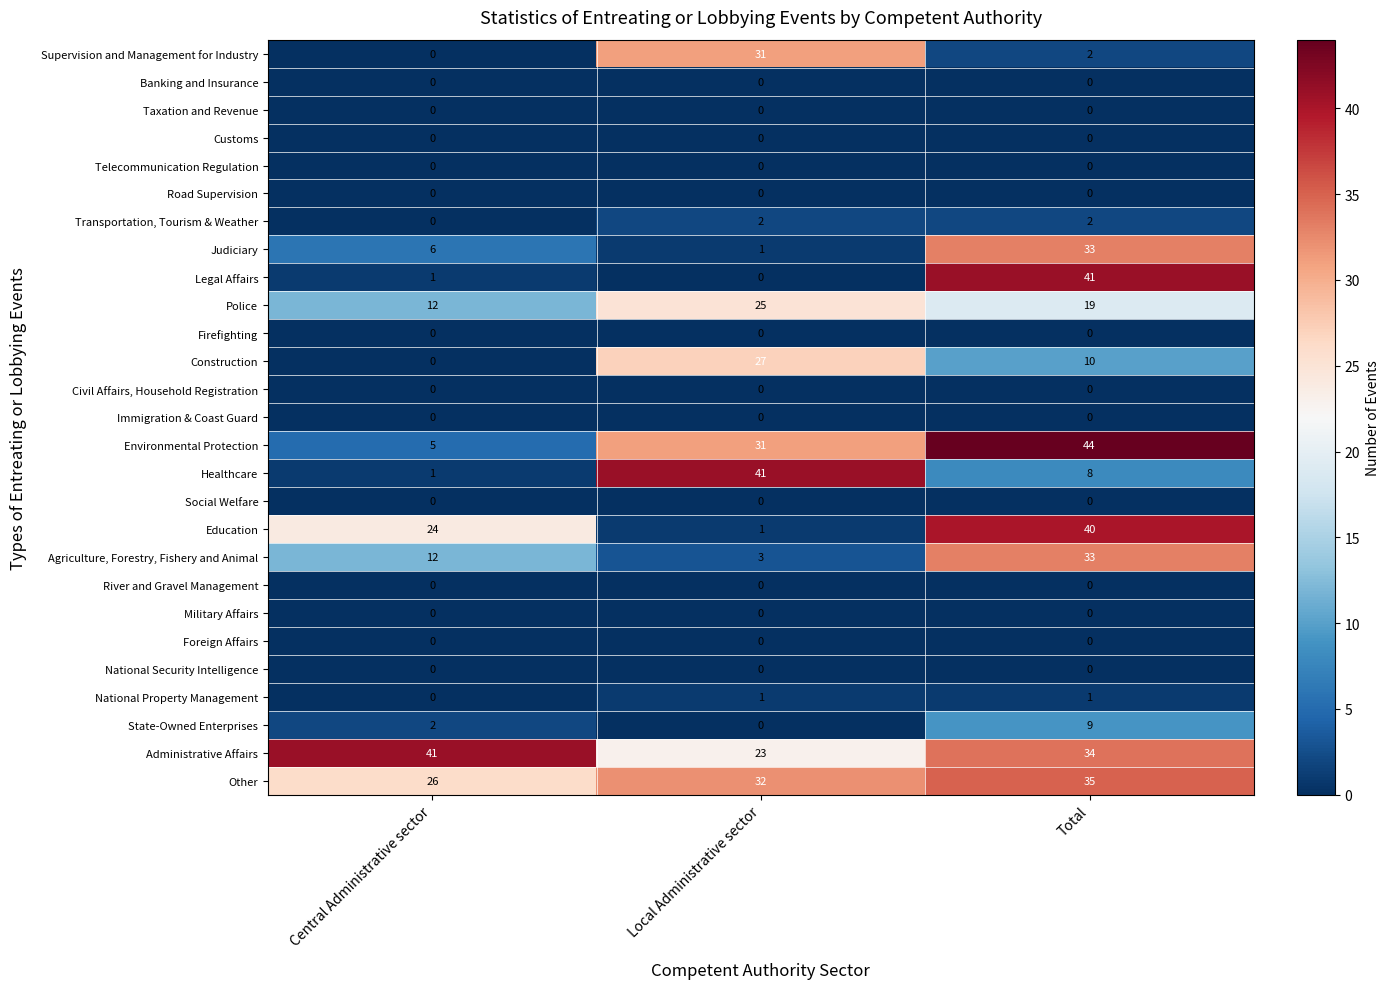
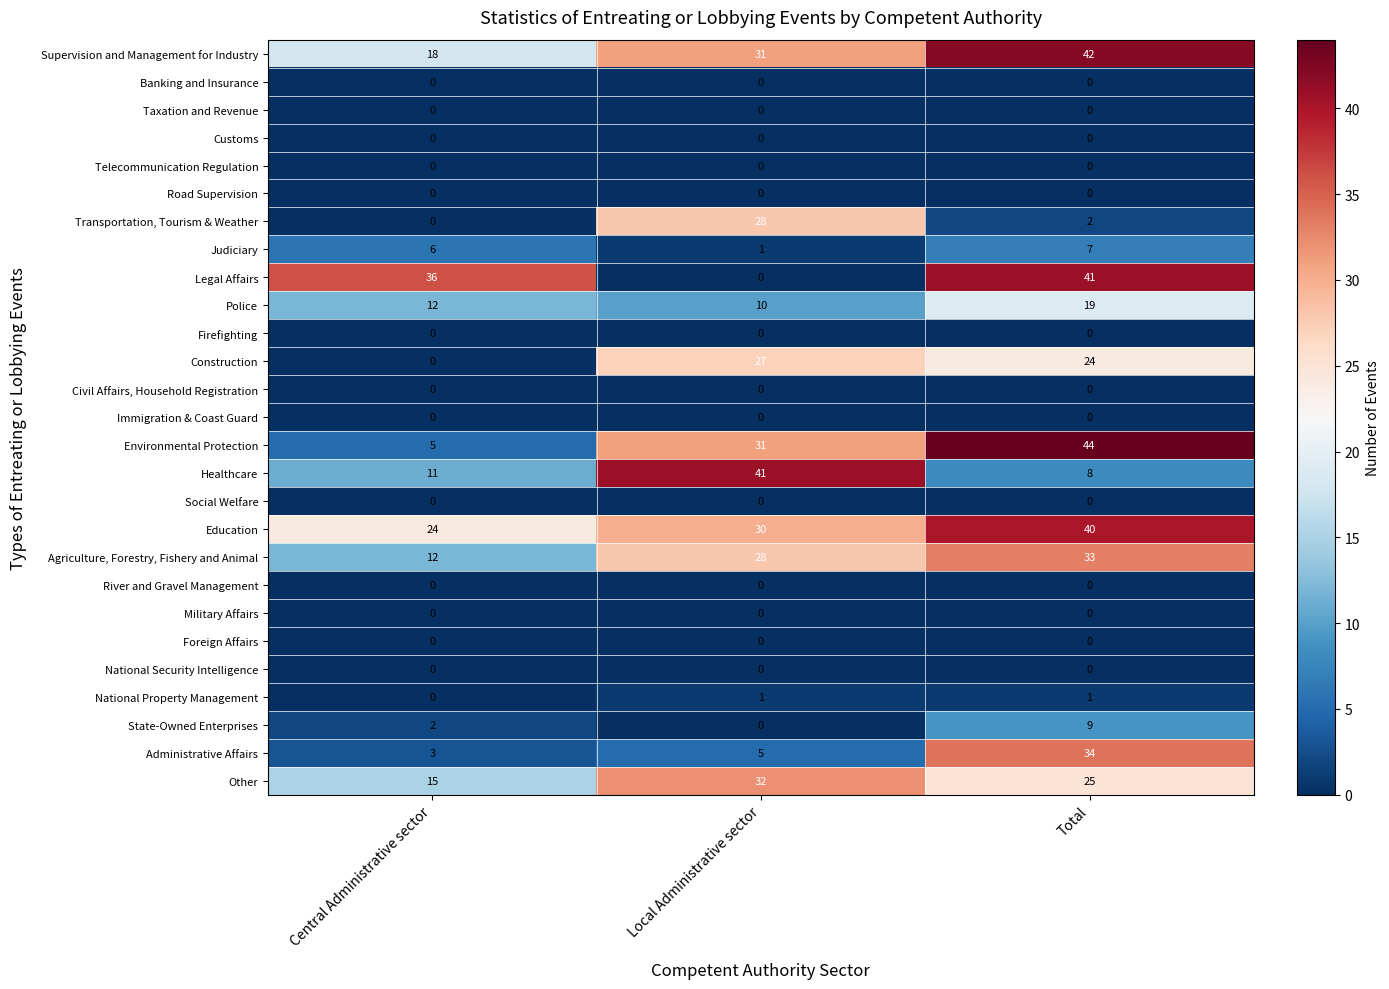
  {
    "Supervision and Management for Industry": {
-     "Central Administrative sector": 0,
+     "Central Administrative sector": 18,
      "Local Administrative sector": 31,
-     "Total": 2
+     "Total": 42
    },
    "Banking and Insurance": {
      "Central Administrative sector": 0,
      "Local Administrative sector": 0,
      "Total": 0
    },
    "Taxation and Revenue": {
      "Central Administrative sector": 0,
      "Local Administrative sector": 0,
      "Total": 0
    },
    "Customs": {
      "Central Administrative sector": 0,
      "Local Administrative sector": 0,
      "Total": 0
    },
    "Telecommunication Regulation": {
      "Central Administrative sector": 0,
      "Local Administrative sector": 0,
      "Total": 0
    },
    "Road Supervision": {
      "Central Administrative sector": 0,
      "Local Administrative sector": 0,
      "Total": 0
    },
    "Transportation, Tourism & Weather": {
      "Central Administrative sector": 0,
-     "Local Administrative sector": 2,
+     "Local Administrative sector": 28,
      "Total": 2
    },
    "Judiciary": {
      "Central Administrative sector": 6,
      "Local Administrative sector": 1,
-     "Total": 33
+     "Total": 7
    },
    "Legal Affairs": {
-     "Central Administrative sector": 1,
+     "Central Administrative sector": 36,
      "Local Administrative sector": 0,
      "Total": 41
    },
    "Police": {
      "Central Administrative sector": 12,
-     "Local Administrative sector": 25,
+     "Local Administrative sector": 10,
      "Total": 19
    },
    "Firefighting": {
      "Central Administrative sector": 0,
      "Local Administrative sector": 0,
      "Total": 0
    },
    "Construction": {
      "Central Administrative sector": 0,
      "Local Administrative sector": 27,
-     "Total": 10
+     "Total": 24
    },
    "Civil Affairs, Household Registration": {
      "Central Administrative sector": 0,
      "Local Administrative sector": 0,
      "Total": 0
    },
    "Immigration & Coast Guard": {
      "Central Administrative sector": 0,
      "Local Administrative sector": 0,
      "Total": 0
    },
    "Environmental Protection": {
      "Central Administrative sector": 5,
      "Local Administrative sector": 31,
      "Total": 44
    },
    "Healthcare": {
-     "Central Administrative sector": 1,
+     "Central Administrative sector": 11,
      "Local Administrative sector": 41,
      "Total": 8
    },
    "Social Welfare": {
      "Central Administrative sector": 0,
      "Local Administrative sector": 0,
      "Total": 0
    },
    "Education": {
      "Central Administrative sector": 24,
-     "Local Administrative sector": 1,
+     "Local Administrative sector": 30,
      "Total": 40
    },
    "Agriculture, Forestry, Fishery and Animal": {
      "Central Administrative sector": 12,
-     "Local Administrative sector": 3,
+     "Local Administrative sector": 28,
      "Total": 33
    },
    "River and Gravel Management": {
      "Central Administrative sector": 0,
      "Local Administrative sector": 0,
      "Total": 0
    },
    "Military Affairs": {
      "Central Administrative sector": 0,
      "Local Administrative sector": 0,
      "Total": 0
    },
    "Foreign Affairs": {
      "Central Administrative sector": 0,
      "Local Administrative sector": 0,
      "Total": 0
    },
    "National Security Intelligence": {
      "Central Administrative sector": 0,
      "Local Administrative sector": 0,
      "Total": 0
    },
    "National Property Management": {
      "Central Administrative sector": 0,
      "Local Administrative sector": 1,
      "Total": 1
    },
    "State-Owned Enterprises": {
      "Central Administrative sector": 2,
      "Local Administrative sector": 0,
      "Total": 9
    },
    "Administrative Affairs": {
-     "Central Administrative sector": 41,
-     "Local Administrative sector": 23,
+     "Central Administrative sector": 3,
+     "Local Administrative sector": 5,
      "Total": 34
    },
    "Other": {
-     "Central Administrative sector": 26,
+     "Central Administrative sector": 15,
      "Local Administrative sector": 32,
-     "Total": 35
+     "Total": 25
    }
  }
